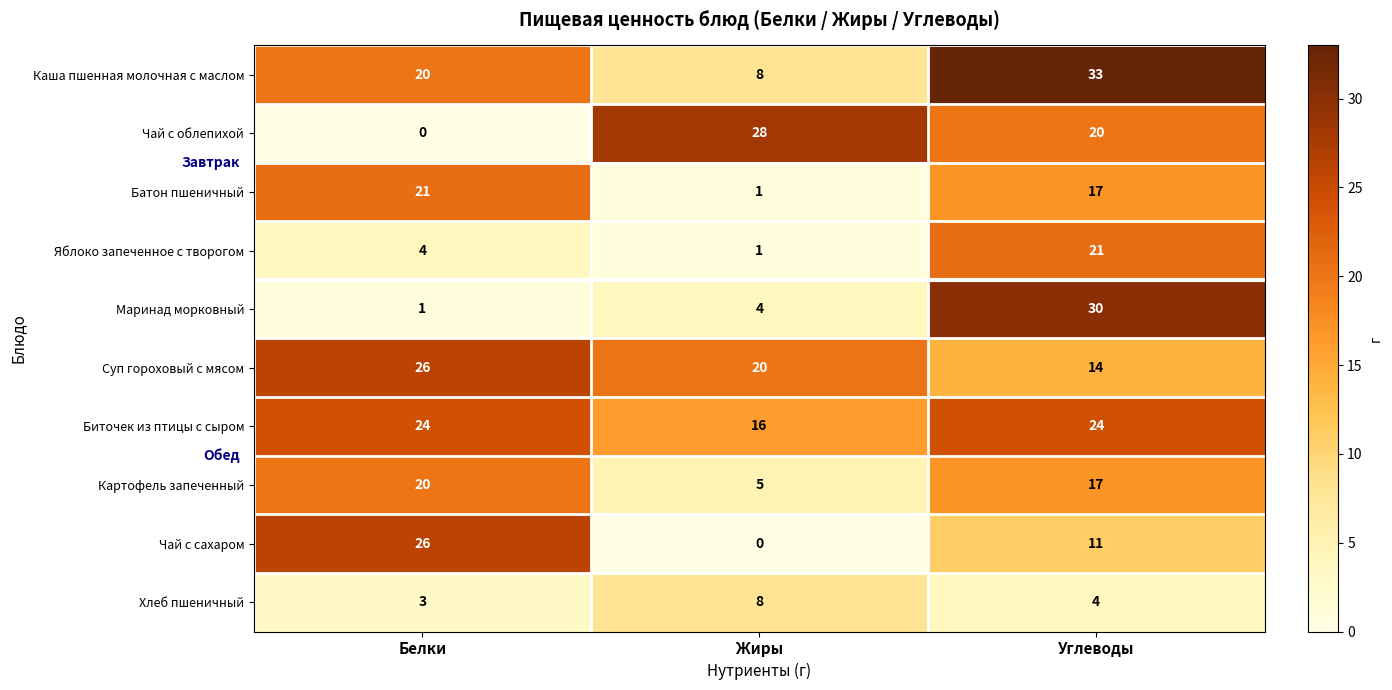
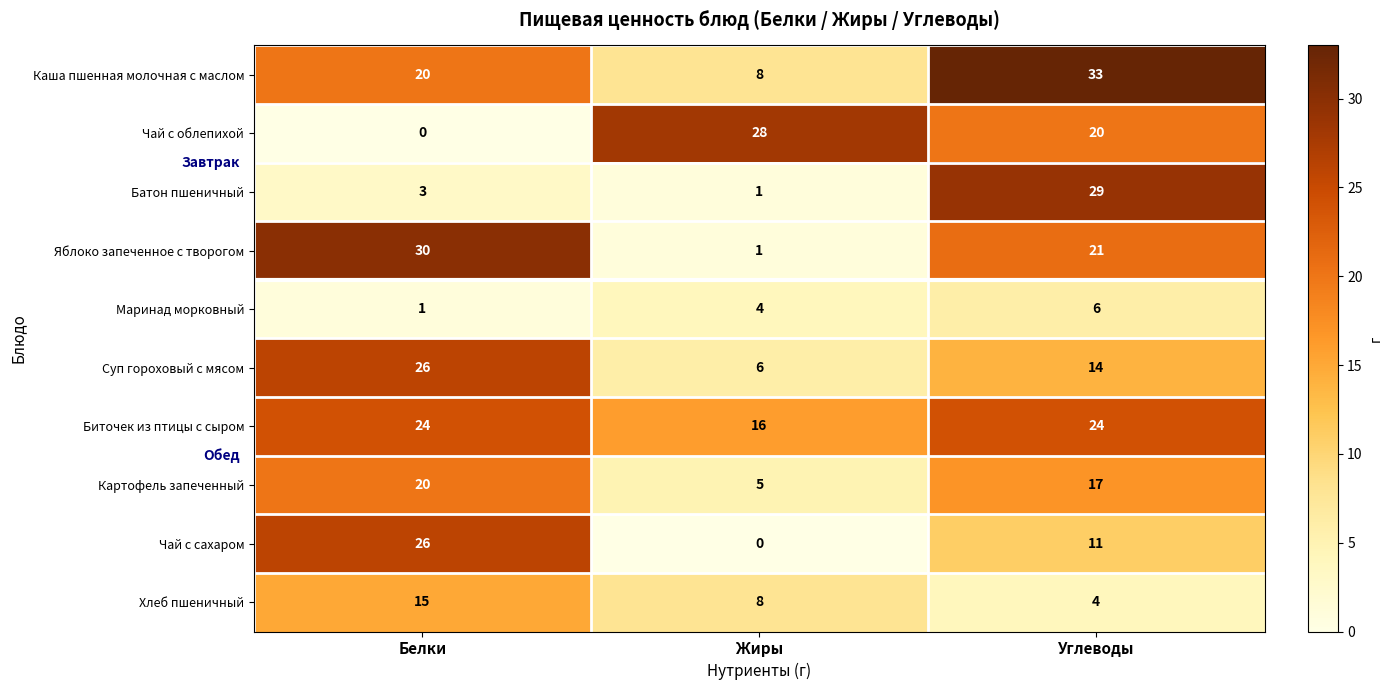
  {
    "Каша пшенная молочная с маслом": {
      "Белки": 20,
      "Жиры": 8,
      "Углеводы": 33
    },
    "Чай с облепихой": {
      "Белки": 0,
      "Жиры": 28,
      "Углеводы": 20
    },
    "Батон пшеничный": {
-     "Белки": 21,
+     "Белки": 3,
      "Жиры": 1,
-     "Углеводы": 17
+     "Углеводы": 29
    },
    "Яблоко запеченное с творогом": {
-     "Белки": 4,
+     "Белки": 30,
      "Жиры": 1,
      "Углеводы": 21
    },
    "Маринад морковный": {
      "Белки": 1,
      "Жиры": 4,
-     "Углеводы": 30
+     "Углеводы": 6
    },
    "Суп гороховый с мясом": {
      "Белки": 26,
-     "Жиры": 20,
+     "Жиры": 6,
      "Углеводы": 14
    },
    "Биточек из птицы с сыром": {
      "Белки": 24,
      "Жиры": 16,
      "Углеводы": 24
    },
    "Картофель запеченный": {
      "Белки": 20,
      "Жиры": 5,
      "Углеводы": 17
    },
    "Чай с сахаром": {
      "Белки": 26,
      "Жиры": 0,
      "Углеводы": 11
    },
    "Хлеб пшеничный": {
-     "Белки": 3,
+     "Белки": 15,
      "Жиры": 8,
      "Углеводы": 4
    }
  }
